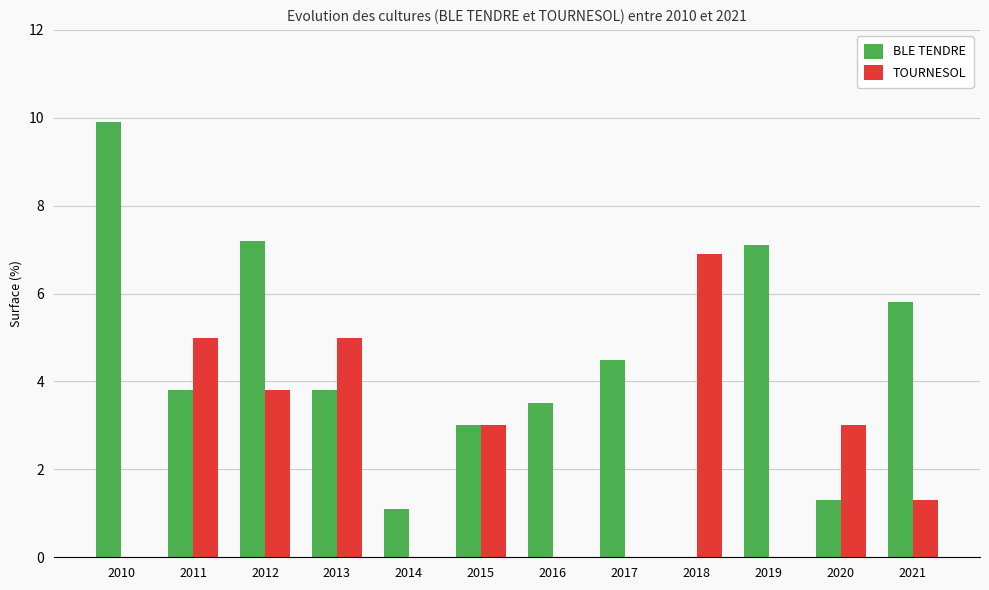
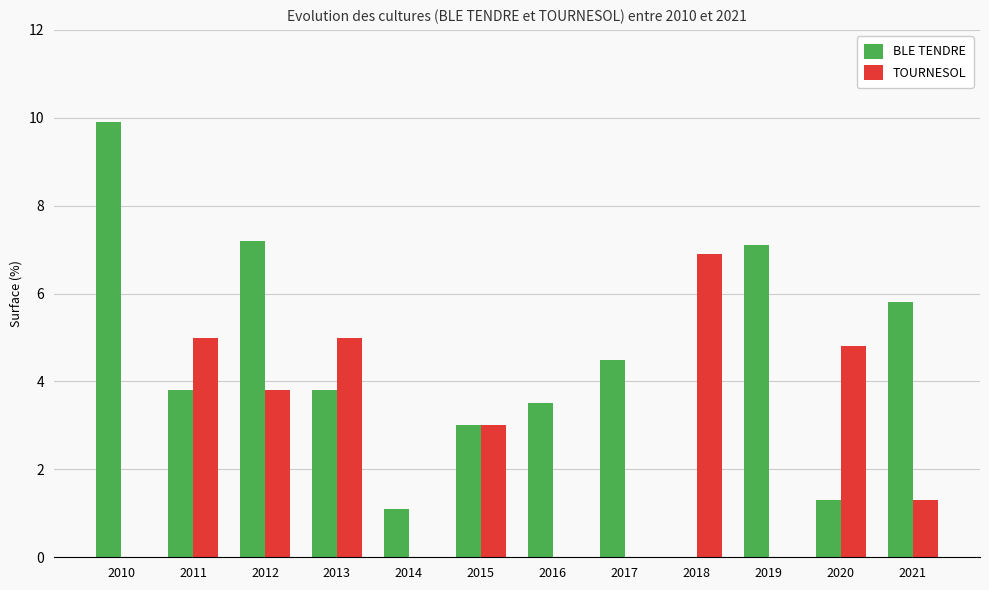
  {
    "BLE TENDRE": {
      "2010": 9.9,
      "2011": 3.8,
      "2012": 7.2,
      "2013": 3.8,
      "2014": 1.1,
      "2015": 3.0,
      "2016": 3.5,
      "2017": 4.5,
      "2018": 0.0,
      "2019": 7.1,
      "2020": 1.3,
      "2021": 5.8
    },
    "TOURNESOL": {
      "2010": 0.0,
      "2011": 5.0,
      "2012": 3.8,
      "2013": 5.0,
      "2014": 0.0,
      "2015": 3.0,
      "2016": 0.0,
      "2017": 0.0,
      "2018": 6.9,
      "2019": 0.0,
-     "2020": 3.0,
+     "2020": 4.8,
      "2021": 1.3
    }
  }
